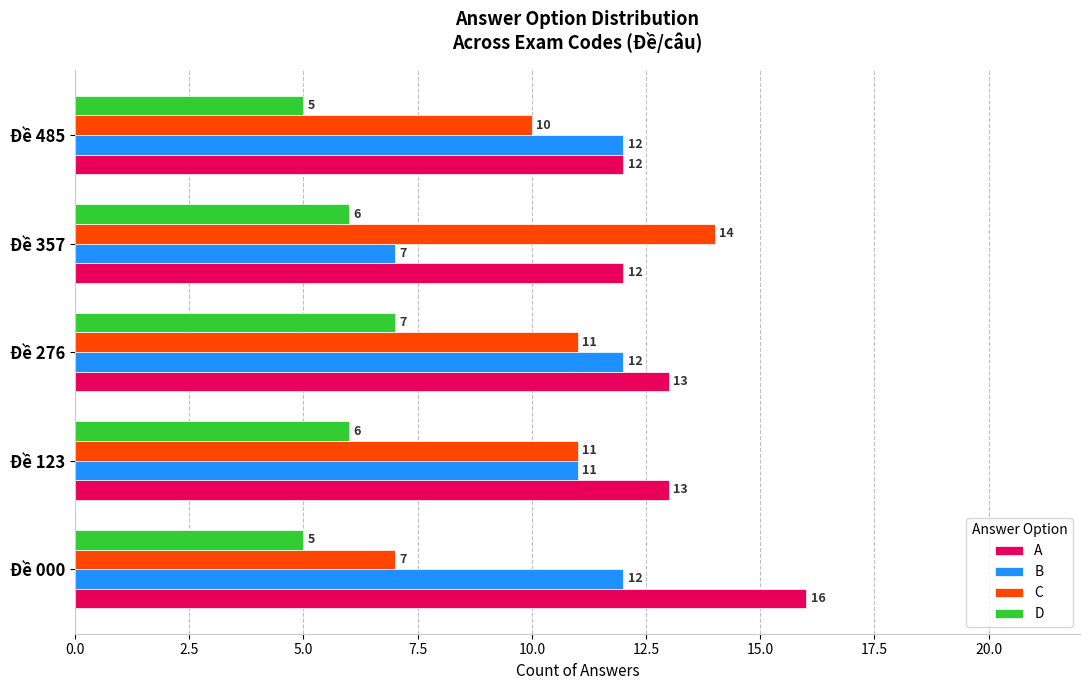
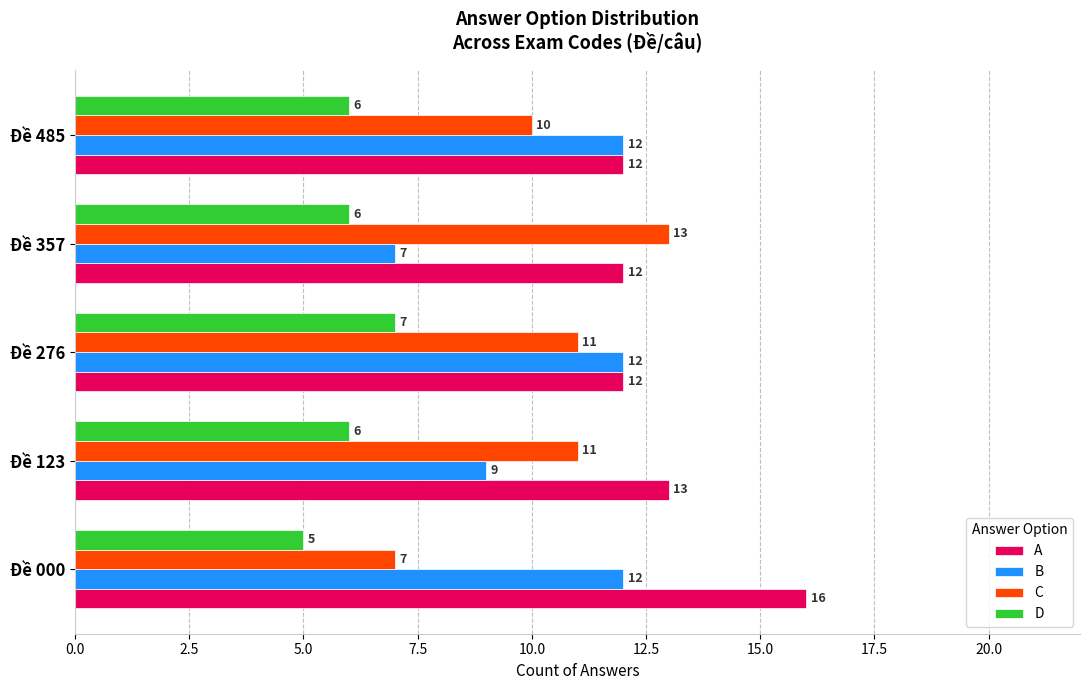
  {
    "A": {
      "Đề 485": 12,
      "Đề 357": 12,
-     "Đề 276": 13,
+     "Đề 276": 12,
      "Đề 123": 13,
      "Đề 000": 16
    },
    "B": {
      "Đề 485": 12,
      "Đề 357": 7,
      "Đề 276": 12,
-     "Đề 123": 11,
+     "Đề 123": 9,
      "Đề 000": 12
    },
    "C": {
      "Đề 485": 10,
-     "Đề 357": 14,
+     "Đề 357": 13,
      "Đề 276": 11,
      "Đề 123": 11,
      "Đề 000": 7
    },
    "D": {
-     "Đề 485": 5,
+     "Đề 485": 6,
      "Đề 357": 6,
      "Đề 276": 7,
      "Đề 123": 6,
      "Đề 000": 5
    }
  }
